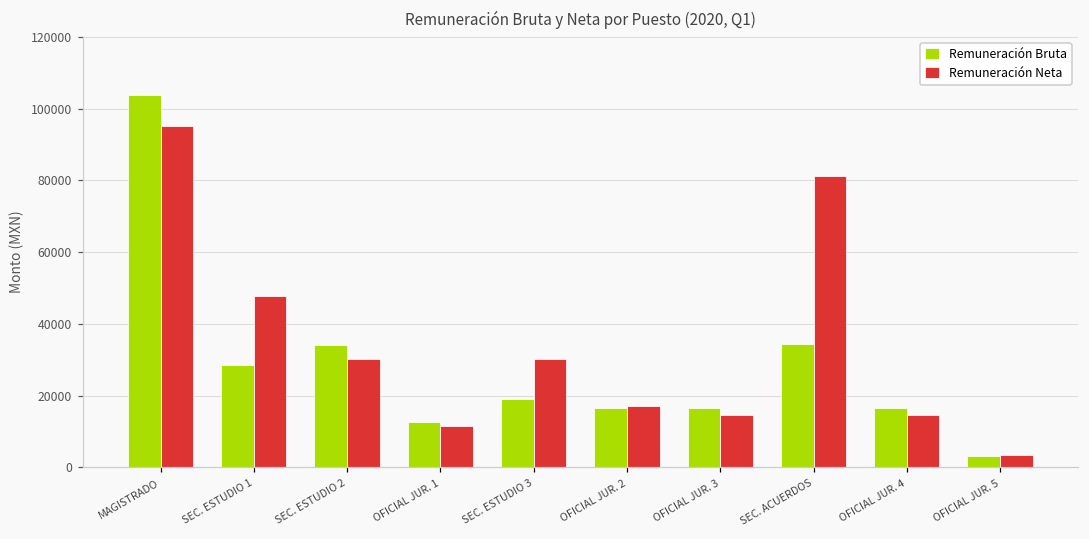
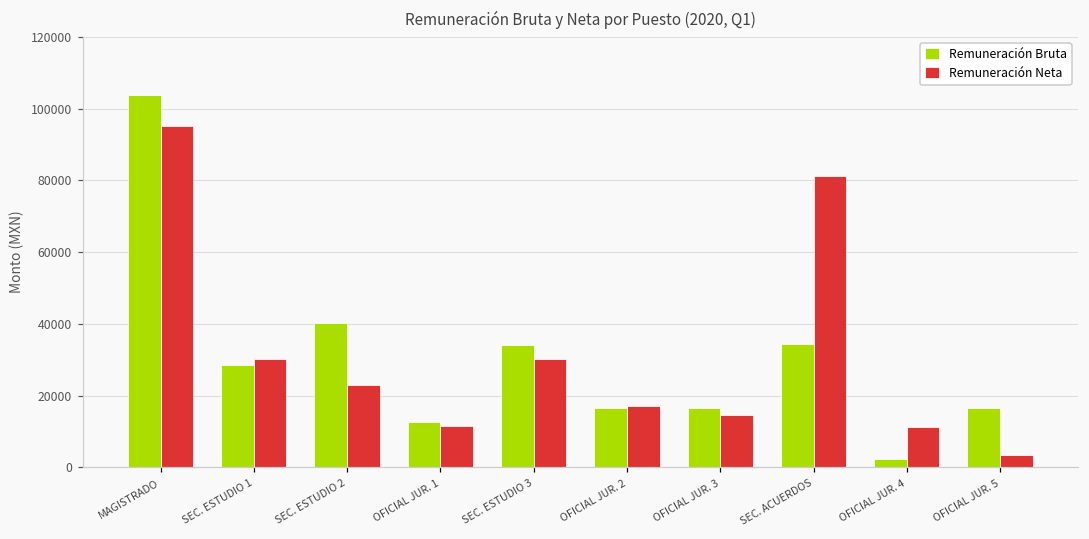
  {
    "Remuneración Bruta": {
      "MAGISTRADO": 104000,
      "SEC. ESTUDIO 1": 29000,
-     "SEC. ESTUDIO 2": 34000,
+     "SEC. ESTUDIO 2": 40000,
      "OFICIAL JUR. 1": 13000,
-     "SEC. ESTUDIO 3": 19000,
+     "SEC. ESTUDIO 3": 34000,
      "OFICIAL JUR. 2": 17000,
      "OFICIAL JUR. 3": 17000,
      "SEC. ACUERDOS": 34000,
-     "OFICIAL JUR. 4": 17000,
-     "OFICIAL JUR. 5": 3000
+     "OFICIAL JUR. 4": 2000,
+     "OFICIAL JUR. 5": 17000
    },
    "Remuneración Neta": {
      "MAGISTRADO": 95000,
-     "SEC. ESTUDIO 1": 48000,
-     "SEC. ESTUDIO 2": 30000,
+     "SEC. ESTUDIO 1": 30000,
+     "SEC. ESTUDIO 2": 23000,
      "OFICIAL JUR. 1": 12000,
      "SEC. ESTUDIO 3": 30000,
      "OFICIAL JUR. 2": 17000,
      "OFICIAL JUR. 3": 15000,
      "SEC. ACUERDOS": 81000,
-     "OFICIAL JUR. 4": 15000,
+     "OFICIAL JUR. 4": 11000,
      "OFICIAL JUR. 5": 3000
    }
  }
